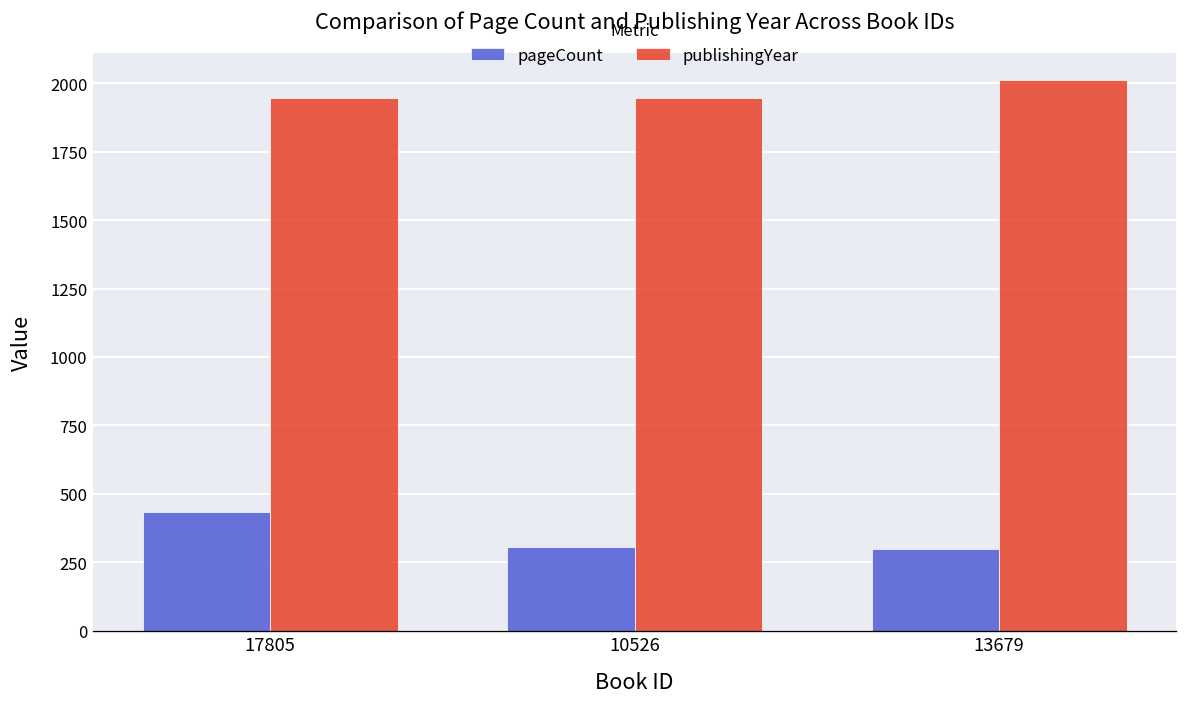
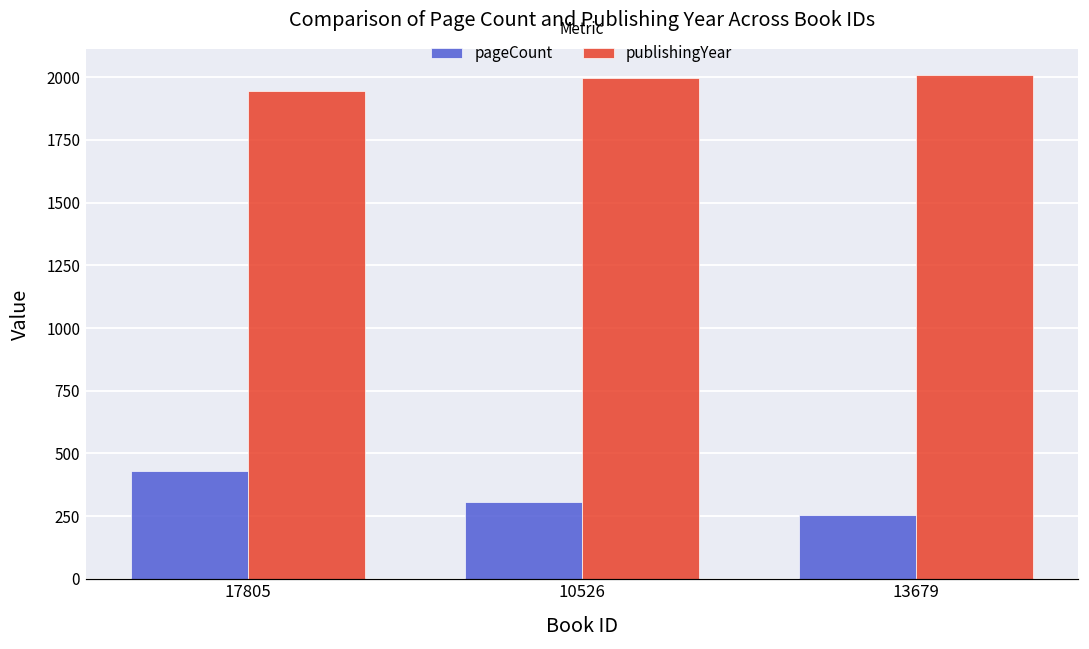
  {
    "pageCount": {
      "17805": 430,
      "10526": 310,
-     "13679": 300
+     "13679": 260
    },
    "publishingYear": {
      "17805": 1950,
-     "10526": 1950,
+     "10526": 2000,
      "13679": 2010
    }
  }
